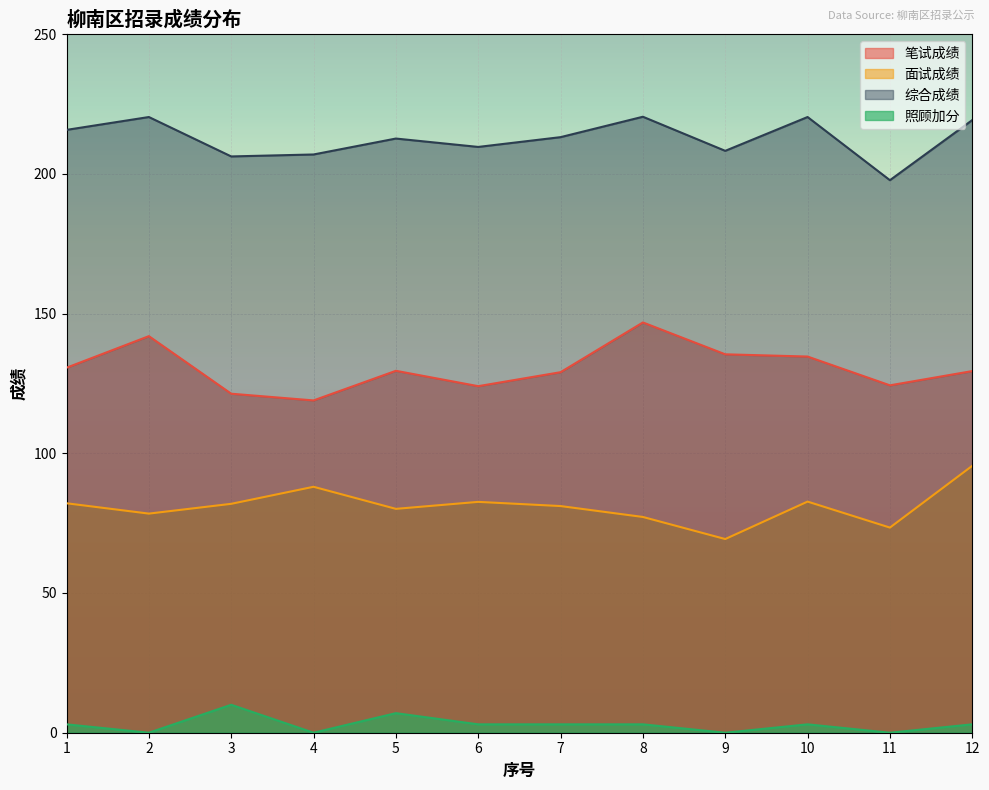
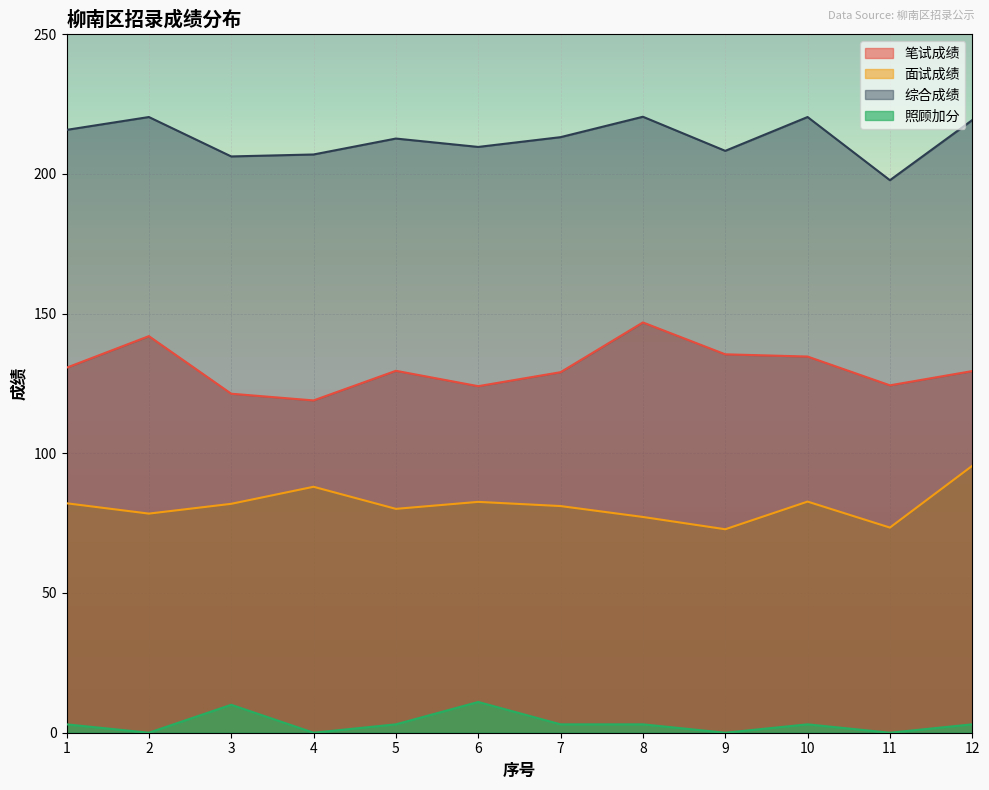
  {
    "笔试成绩": {
      "1": 131,
      "2": 142,
      "3": 121,
      "4": 119,
      "5": 130,
      "6": 124,
      "7": 129,
      "8": 147,
      "9": 135,
      "10": 135,
      "11": 124,
      "12": 129
    },
    "面试成绩": {
      "1": 82,
      "2": 78,
      "3": 82,
      "4": 88,
      "5": 80,
      "6": 83,
      "7": 81,
      "8": 77,
-     "9": 69,
+     "9": 73,
      "10": 83,
      "11": 73,
      "12": 96
    },
    "综合成绩": {
      "1": 216,
      "2": 220,
      "3": 206,
      "4": 207,
      "5": 213,
      "6": 210,
      "7": 213,
      "8": 220,
      "9": 208,
      "10": 220,
      "11": 198,
      "12": 219
    },
    "照顾加分": {
      "1": 3,
      "2": 0,
      "3": 10,
      "4": 0,
-     "5": 7,
-     "6": 3,
+     "5": 3,
+     "6": 11,
      "7": 3,
      "8": 3,
      "9": 0,
      "10": 3,
      "11": 0,
      "12": 3
    }
  }
